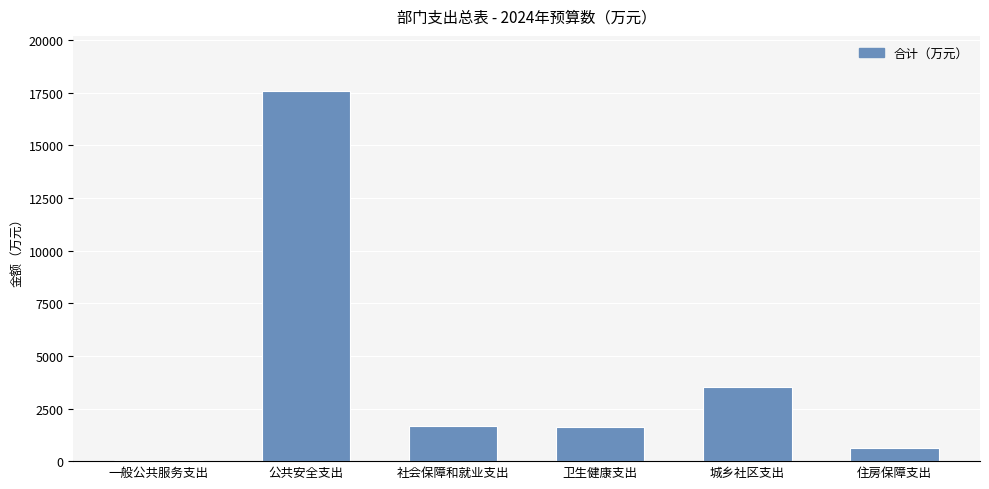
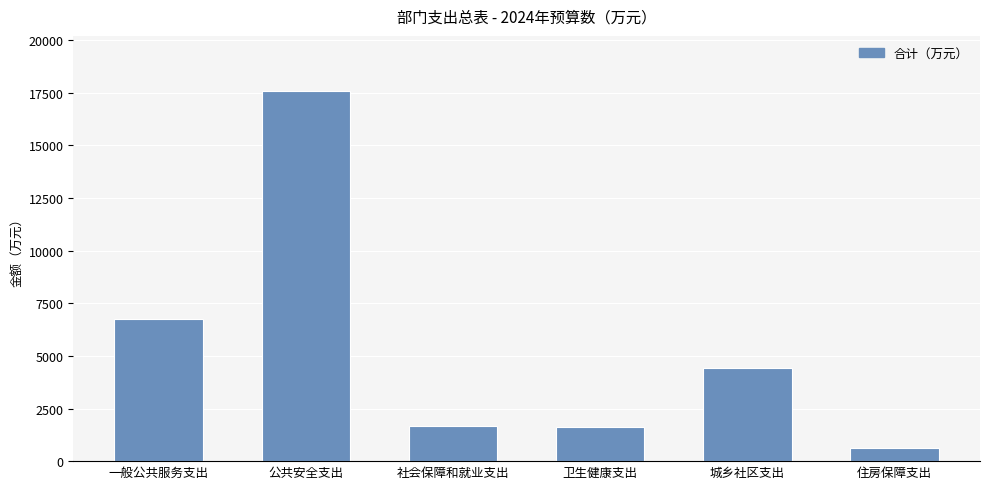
  {
-   "一般公共服务支出": 0,
+   "一般公共服务支出": 6800,
    "公共安全支出": 17600,
    "社会保障和就业支出": 1600,
    "卫生健康支出": 1600,
-   "城乡社区支出": 3500,
+   "城乡社区支出": 4400,
    "住房保障支出": 600
  }
